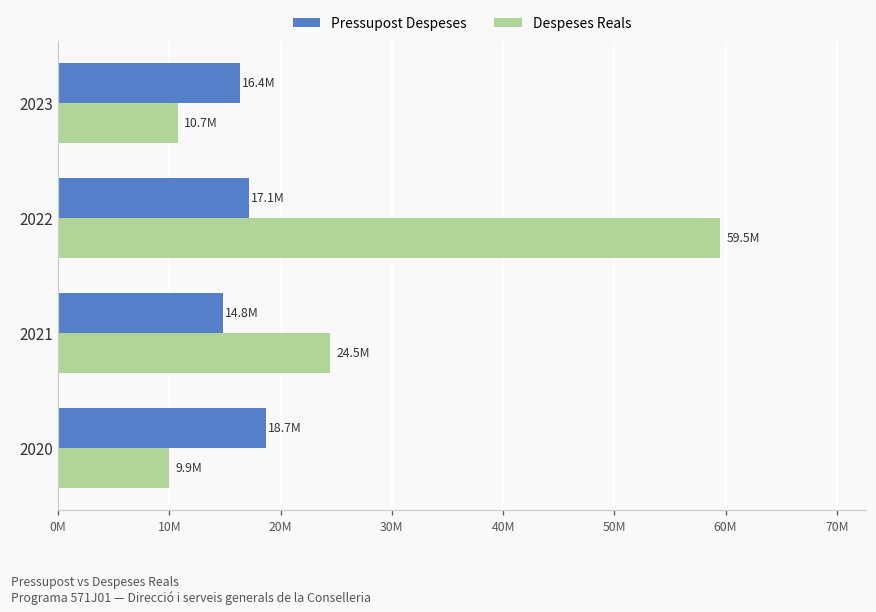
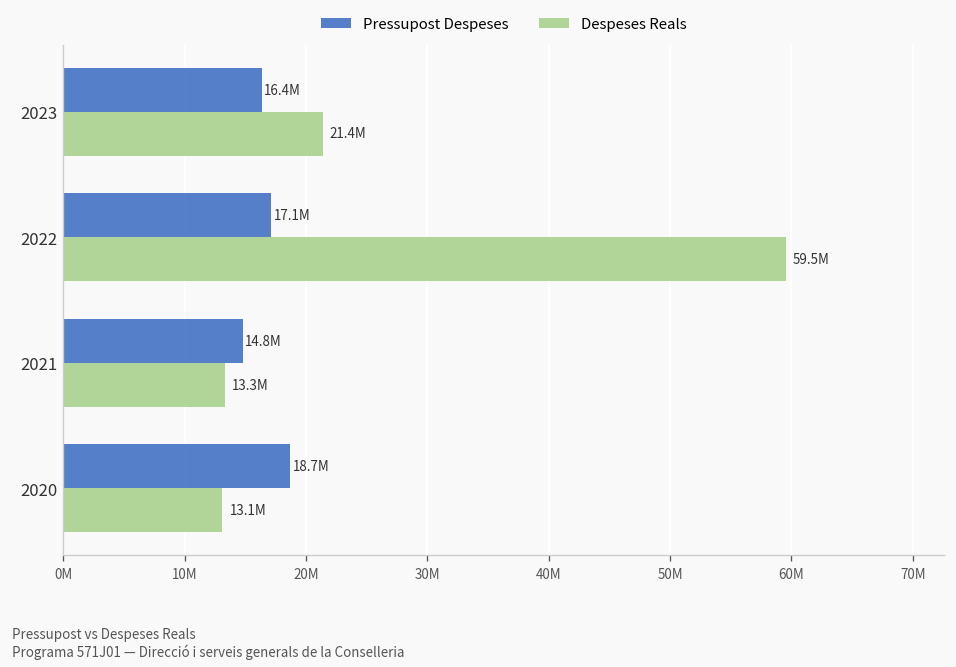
  {
    "Pressupost Despeses": {
      "2023": "16.4M",
      "2022": "17.1M",
      "2021": "14.8M",
      "2020": "18.7M"
    },
    "Despeses Reals": {
-     "2023": "10.7M",
+     "2023": "21.4M",
      "2022": "59.5M",
-     "2021": "24.5M",
-     "2020": "9.9M"
+     "2021": "13.3M",
+     "2020": "13.1M"
    }
  }
